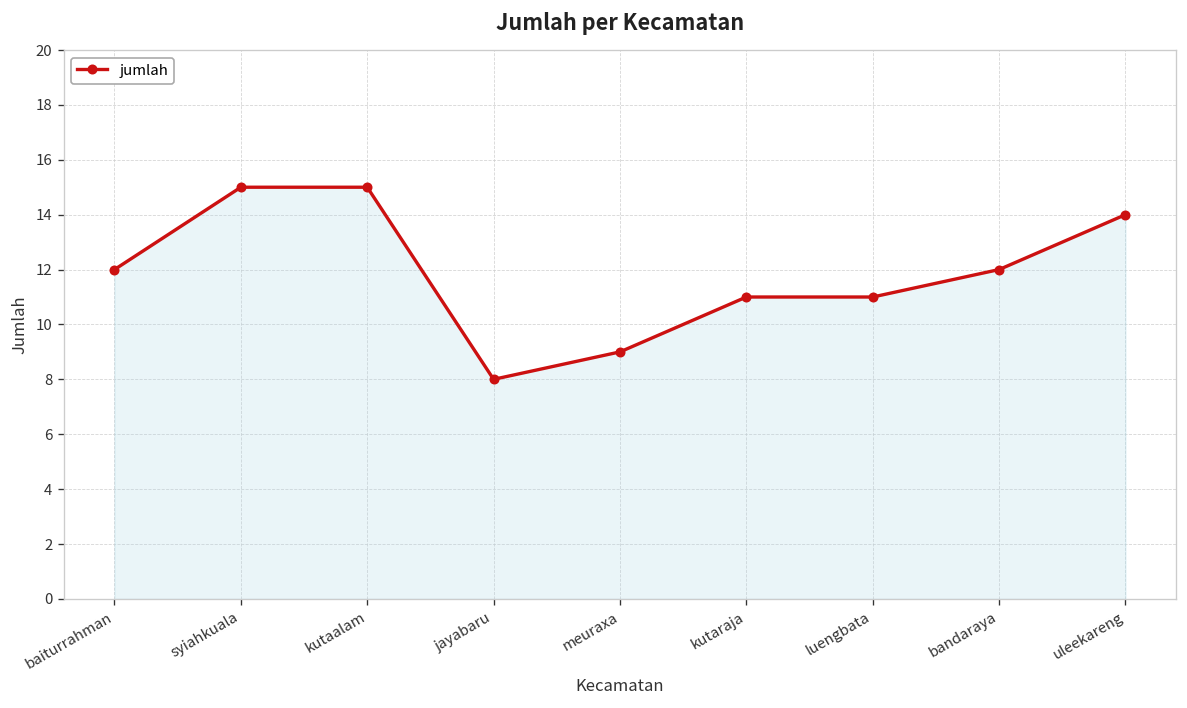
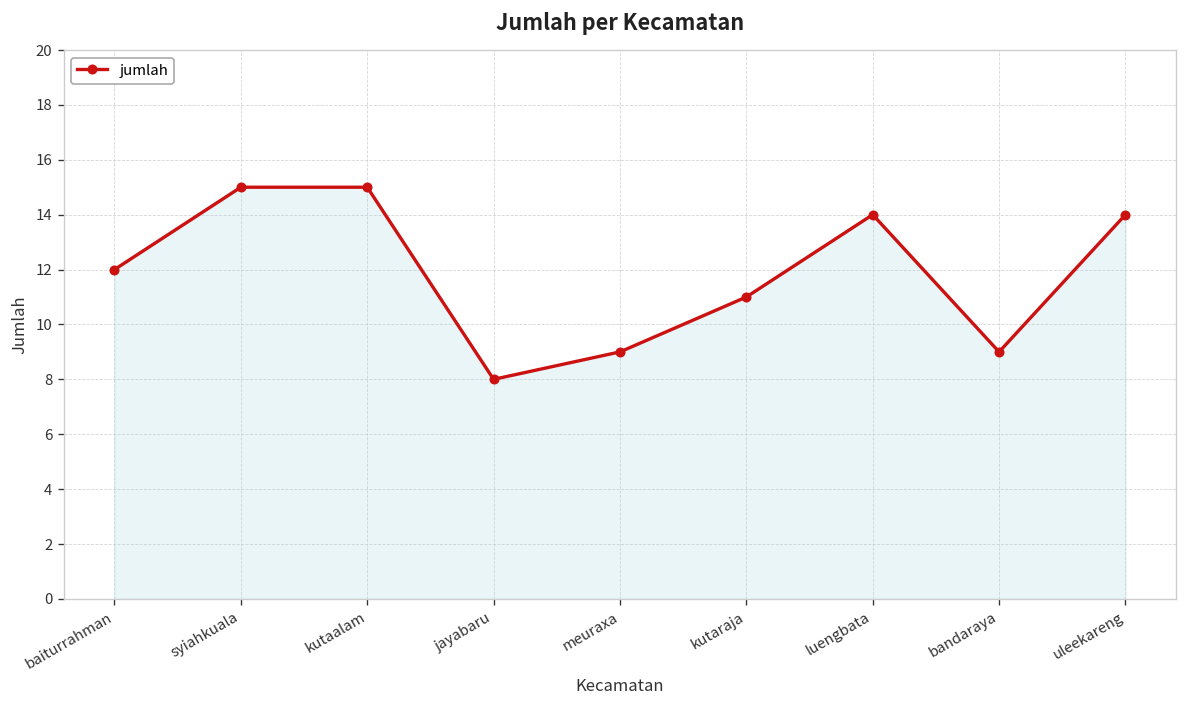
  {
    "baiturrahman": 12,
    "syiahkuala": 15,
    "kutaalam": 15,
    "jayabaru": 8,
    "meuraxa": 9,
    "kutaraja": 11,
-   "luengbata": 11,
-   "bandaraya": 12,
+   "luengbata": 14,
+   "bandaraya": 9,
    "uleekareng": 14
  }
